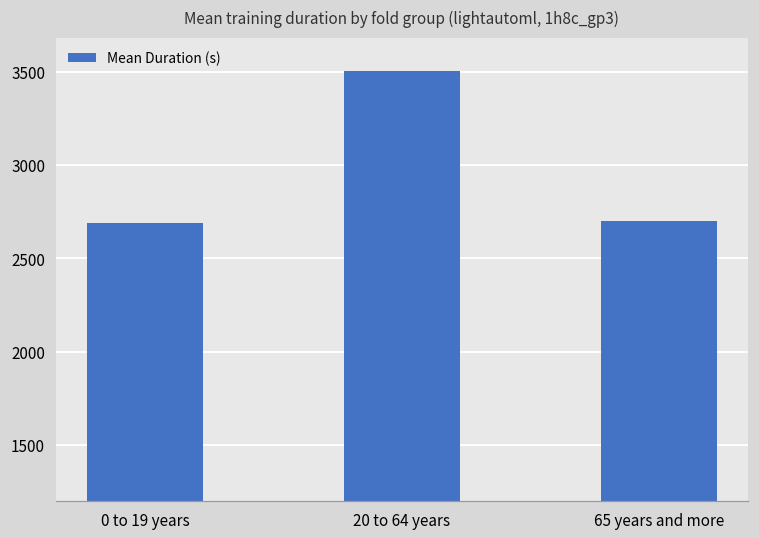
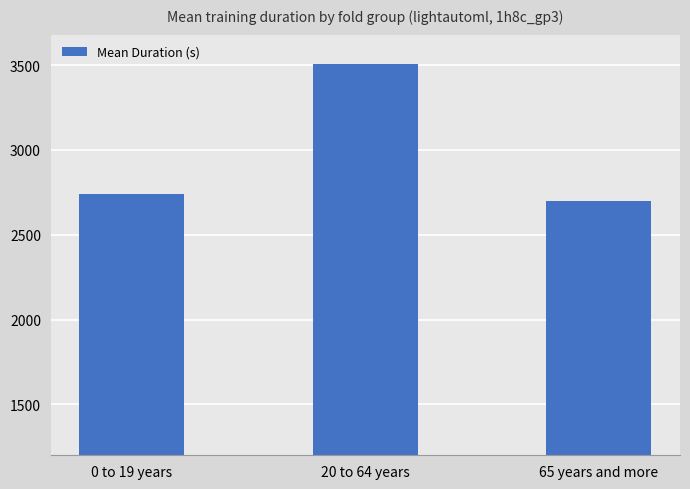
  {
-   "0 to 19 years": 2690,
+   "0 to 19 years": 2740,
    "20 to 64 years": 3500,
    "65 years and more": 2700
  }
